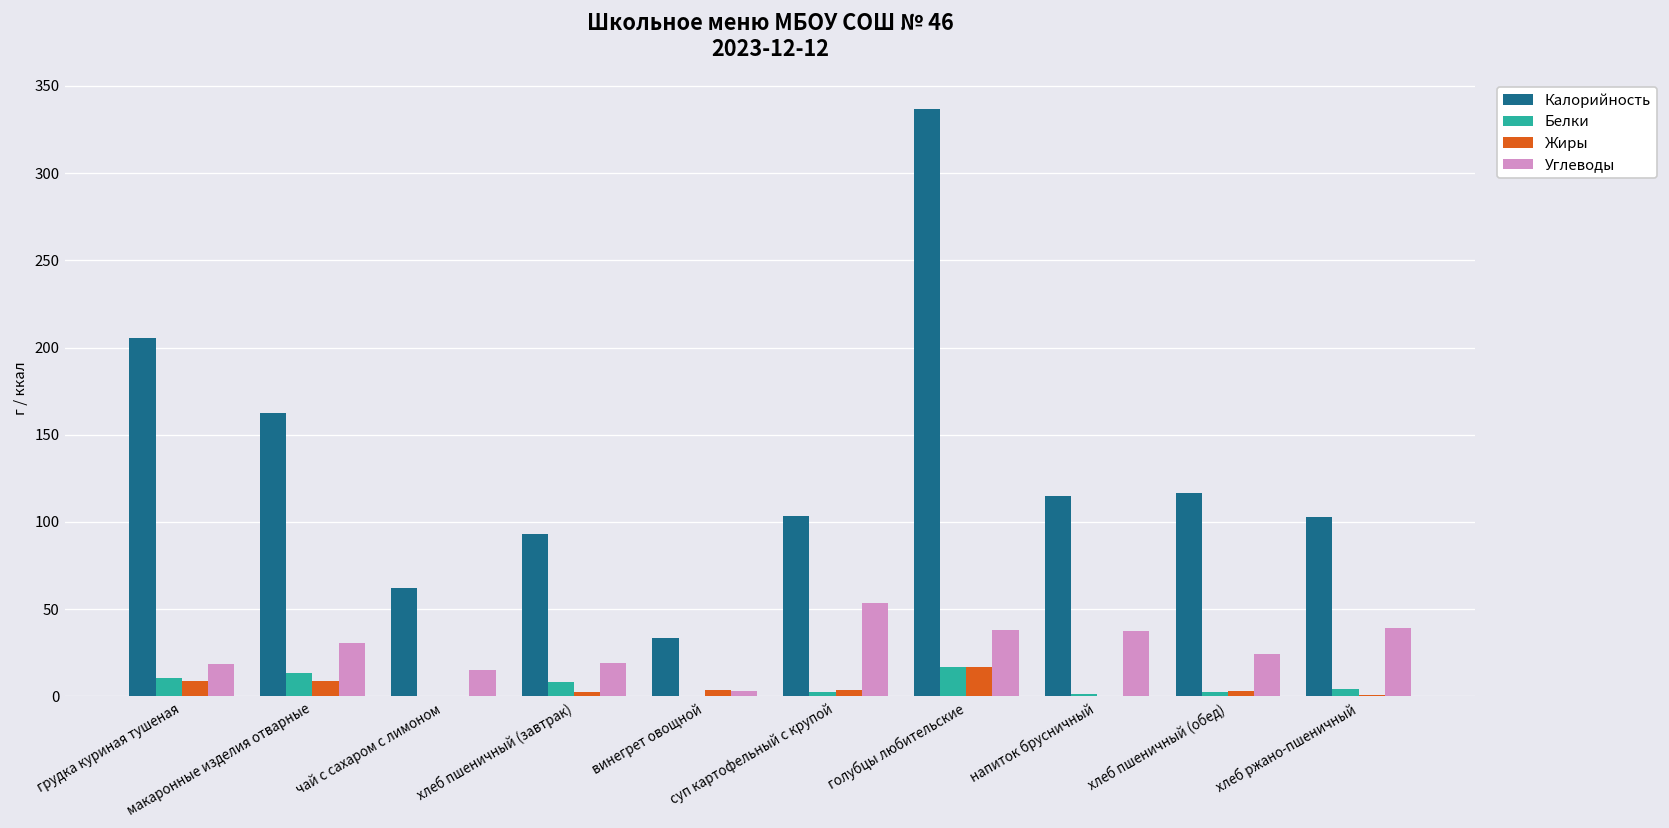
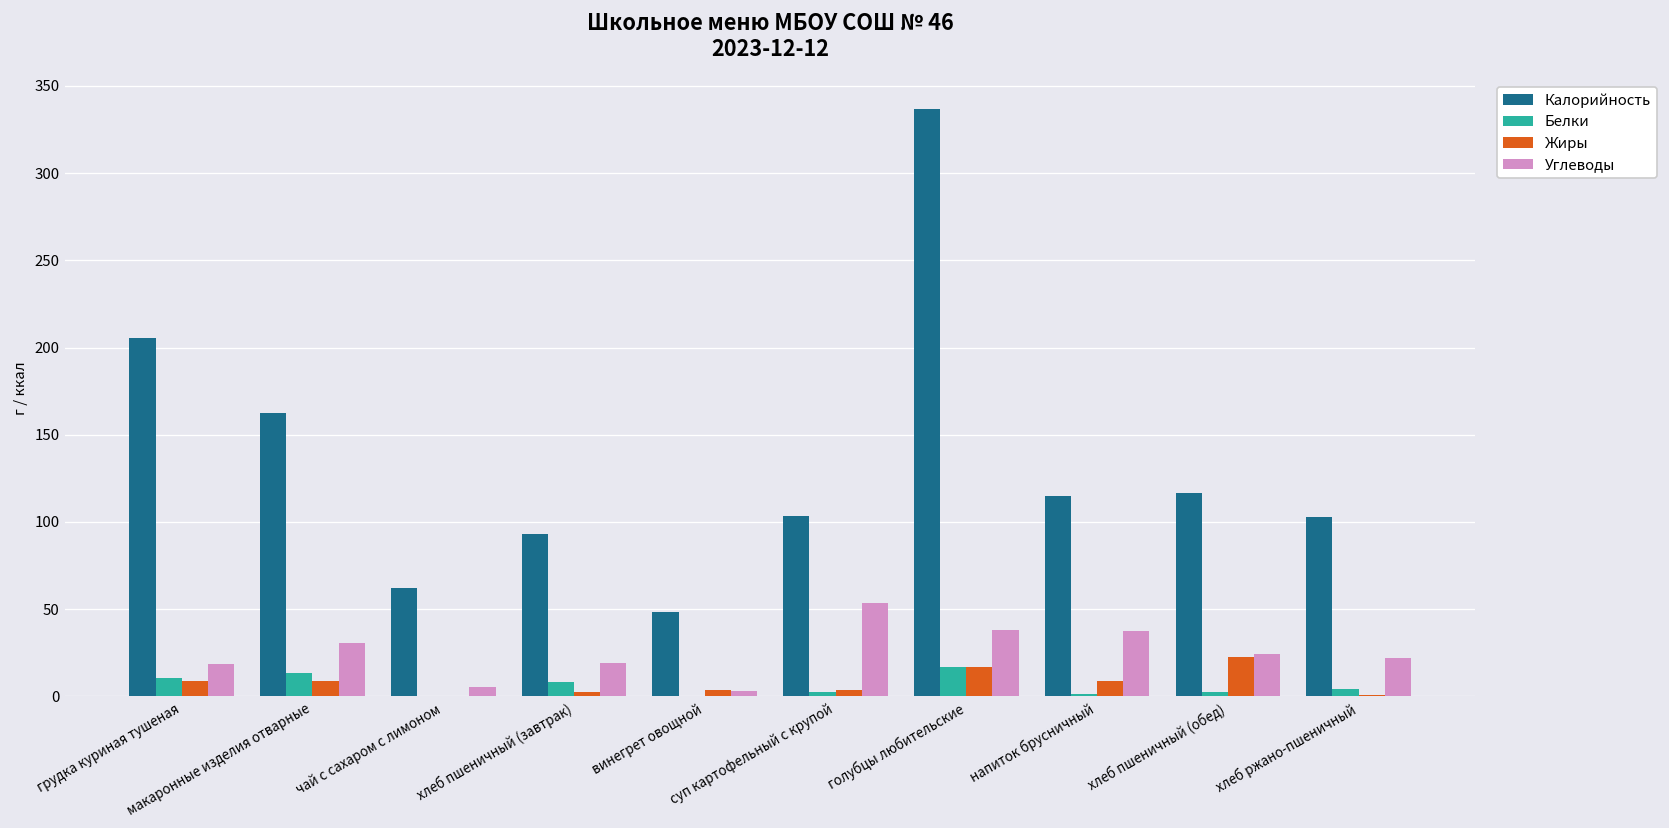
  {
    "Калорийность": {
      "грудка куриная тушеная": 206,
      "макаронные изделия отварные": 162,
      "чай с сахаром с лимоном": 62,
      "хлеб пшеничный (завтрак)": 93,
-     "винегрет овощной": 33,
+     "винегрет овощной": 48,
      "суп картофельный с крупой": 103,
      "голубцы любительские": 337,
      "напиток брусничный": 115,
      "хлеб пшеничный (обед)": 117,
      "хлеб ржано-пшеничный": 103
    },
    "Белки": {
      "грудка куриная тушеная": 11,
      "макаронные изделия отварные": 13,
      "хлеб пшеничный (завтрак)": 8,
      "суп картофельный с крупой": 2,
      "голубцы любительские": 17,
      "хлеб пшеничный (обед)": 2,
      "хлеб ржано-пшеничный": 4
    },
    "Жиры": {
      "грудка куриная тушеная": 9,
      "макаронные изделия отварные": 9,
      "хлеб пшеничный (завтрак)": 2,
      "винегрет овощной": 4,
      "суп картофельный с крупой": 4,
      "голубцы любительские": 17,
-     "напиток брусничный": 0,
-     "хлеб пшеничный (обед)": 3
+     "напиток брусничный": 9,
+     "хлеб пшеничный (обед)": 23
    },
    "Углеводы": {
      "грудка куриная тушеная": 19,
      "макаронные изделия отварные": 31,
-     "чай с сахаром с лимоном": 15,
+     "чай с сахаром с лимоном": 5,
      "хлеб пшеничный (завтрак)": 19,
      "винегрет овощной": 3,
      "суп картофельный с крупой": 53,
      "голубцы любительские": 38,
      "напиток брусничный": 38,
      "хлеб пшеничный (обед)": 24,
-     "хлеб ржано-пшеничный": 39
+     "хлеб ржано-пшеничный": 22
    }
  }
